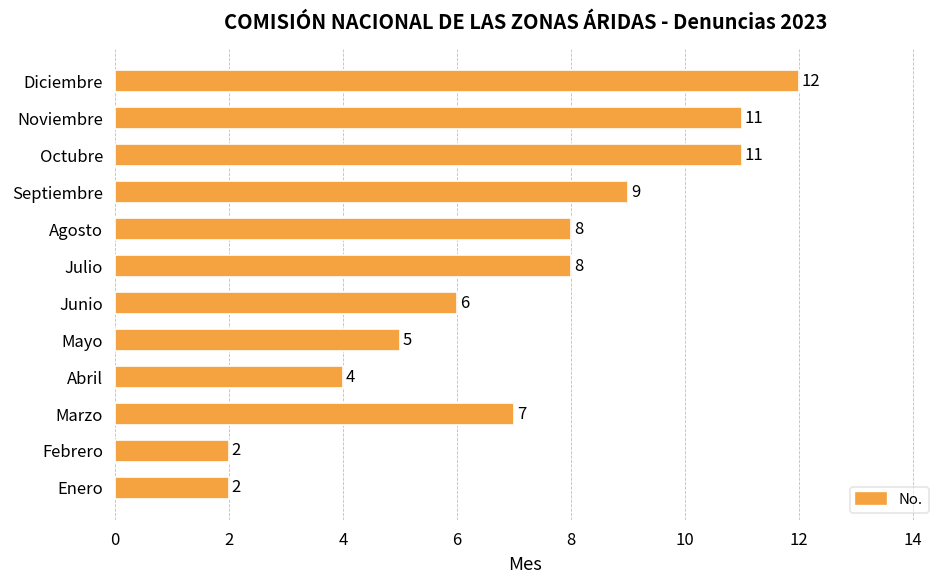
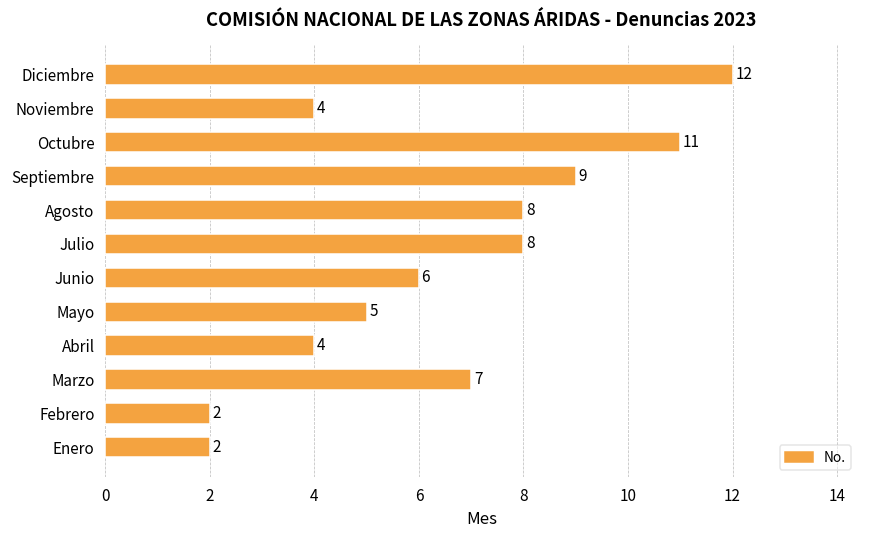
  {
    "Diciembre": 12,
-   "Noviembre": 11,
+   "Noviembre": 4,
    "Octubre": 11,
    "Septiembre": 9,
    "Agosto": 8,
    "Julio": 8,
    "Junio": 6,
    "Mayo": 5,
    "Abril": 4,
    "Marzo": 7,
    "Febrero": 2,
    "Enero": 2
  }
